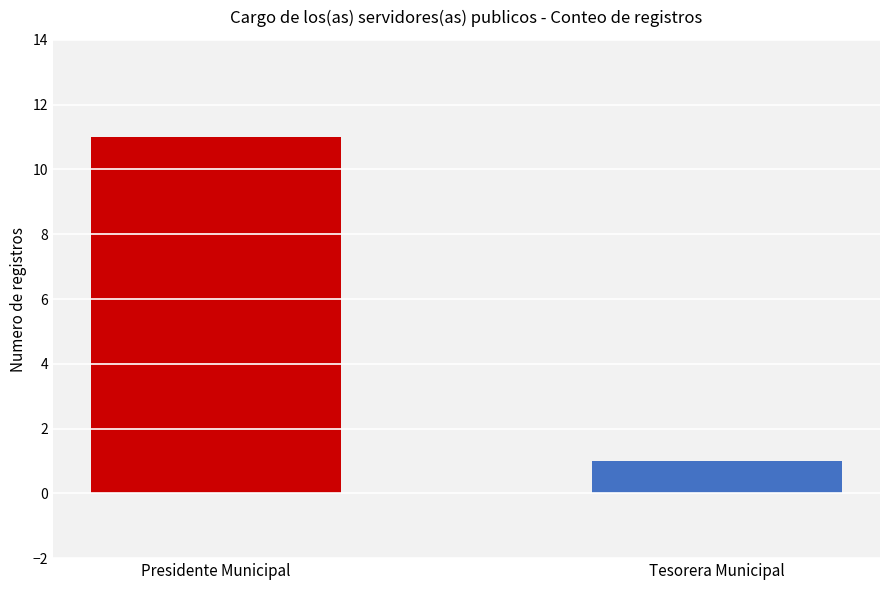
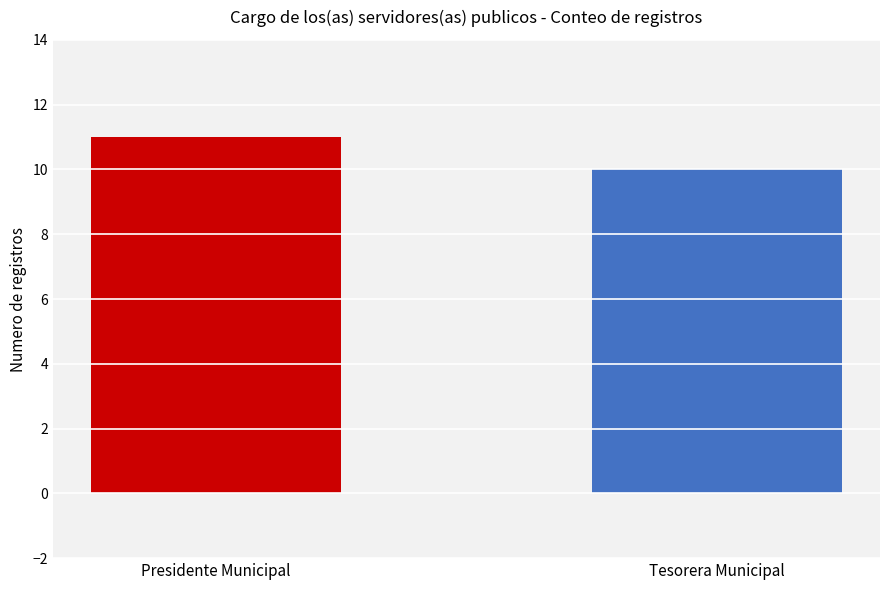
  {
    "Presidente Municipal": 11,
-   "Tesorera Municipal": 1
+   "Tesorera Municipal": 10
  }
